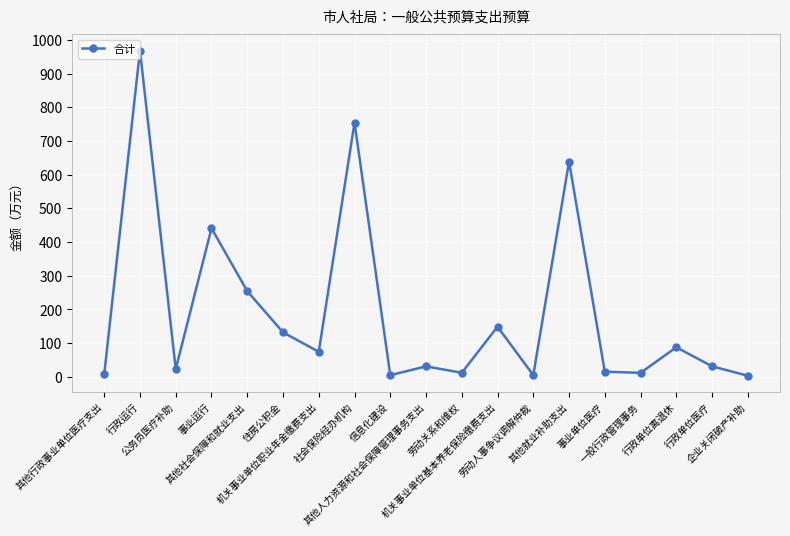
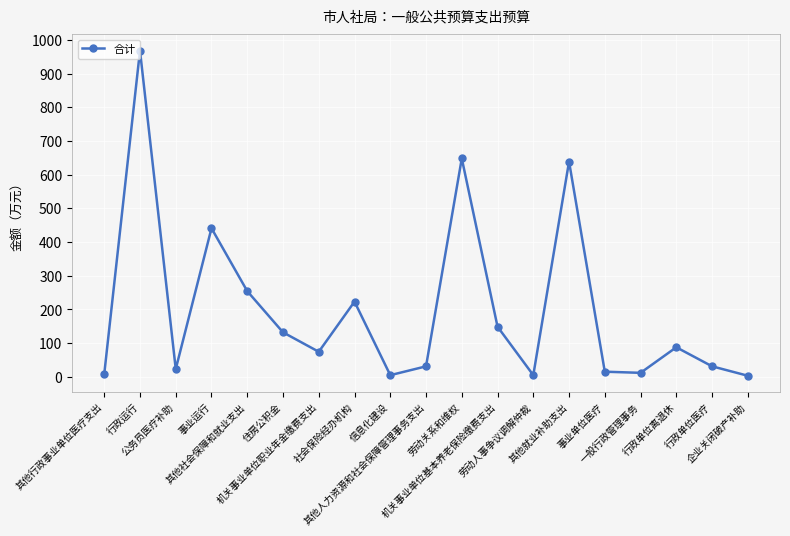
  {
    "其他行政事业单位医疗支出": 10,
    "行政运行": 970,
    "公务员医疗补助": 20,
    "事业运行": 440,
    "其他社会保障和就业支出": 250,
    "住房公积金": 130,
    "机关事业单位职业年金缴费支出": 70,
-   "社会保险经办机构": 750,
+   "社会保险经办机构": 220,
    "信息化建设": 10,
    "其他人力资源和社会保障管理事务支出": 30,
-   "劳动关系和维权": 10,
+   "劳动关系和维权": 650,
    "机关事业单位基本养老保险缴费支出": 150,
    "劳动人事争议调解仲裁": 10,
    "其他就业补助支出": 640,
    "事业单位医疗": 20,
    "一般行政管理事务": 10,
    "行政单位离退休": 90,
    "行政单位医疗": 30,
    "企业关闭破产补助": 0
  }
